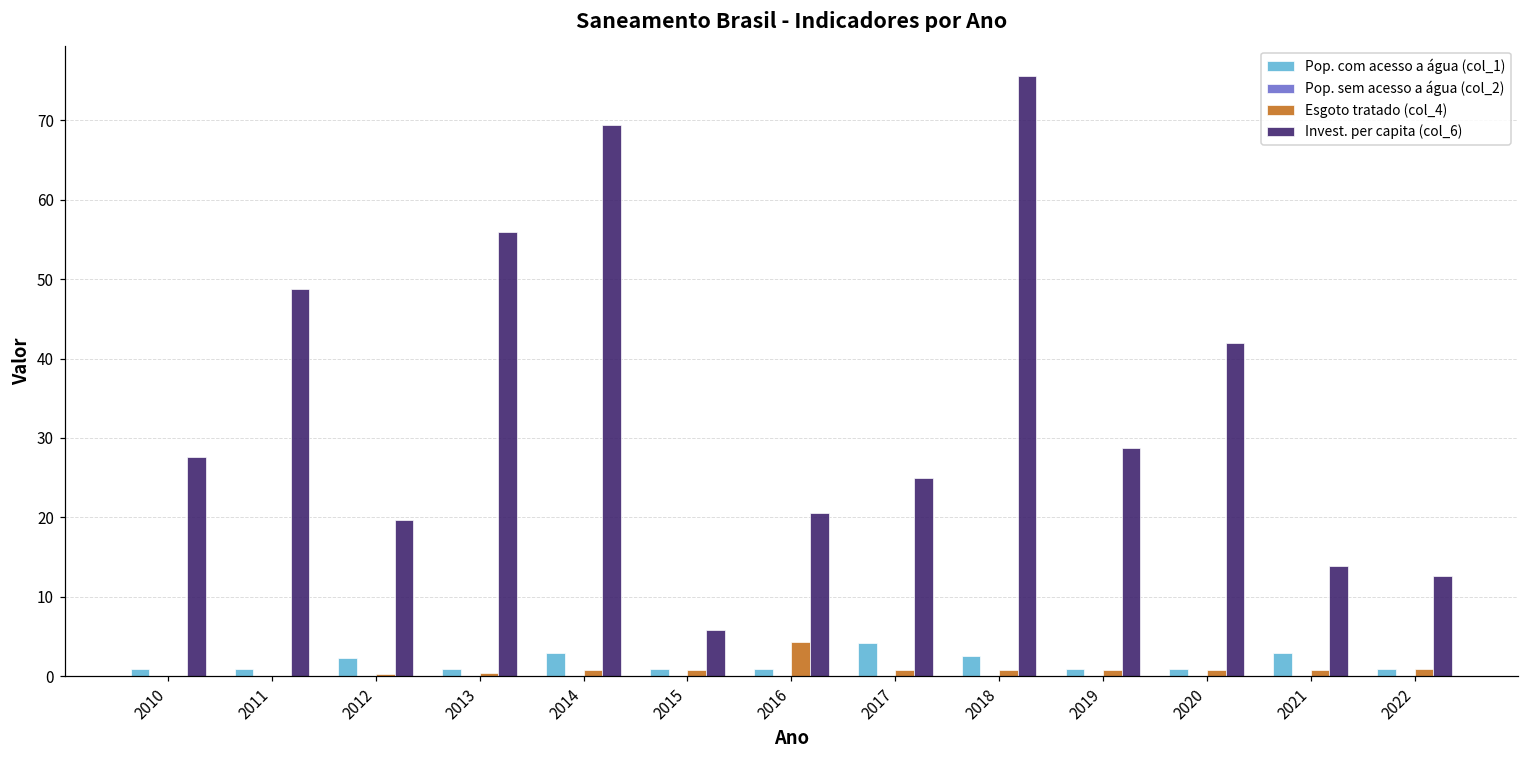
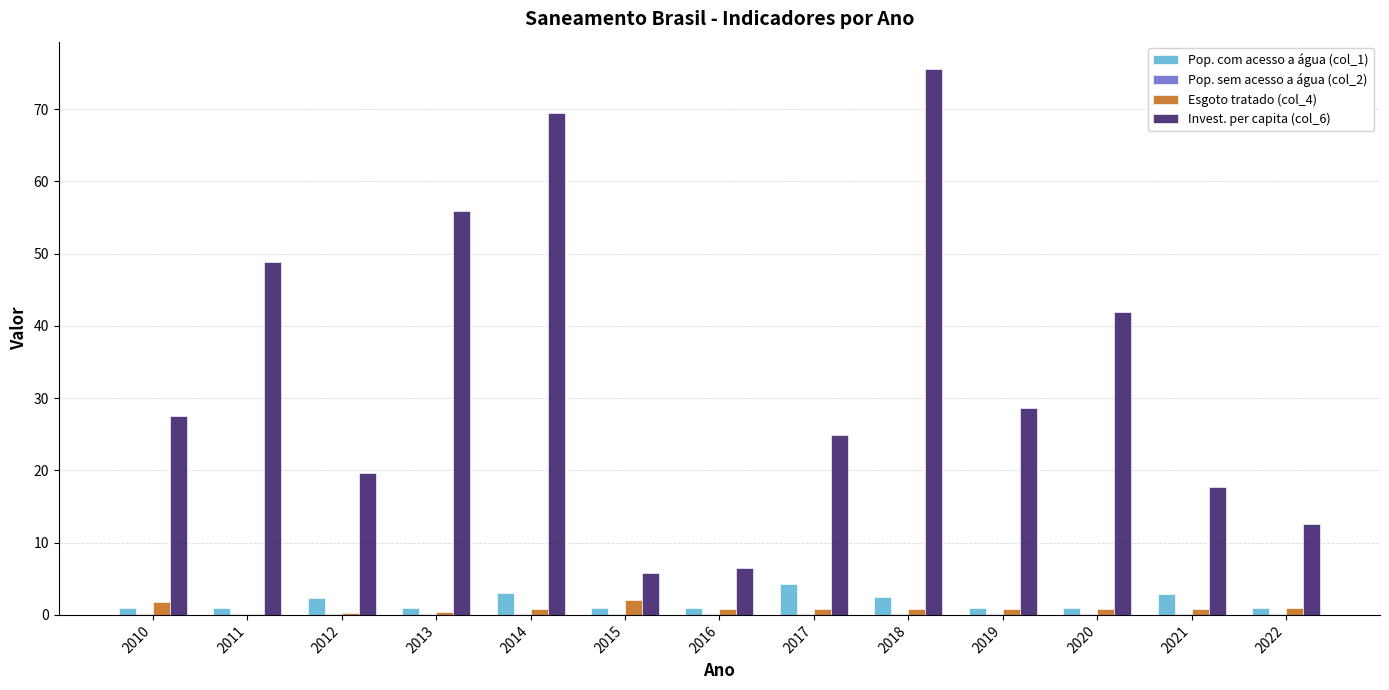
  {
    "Pop. com acesso a água (col_1)": {
      "2010": 1,
      "2011": 1,
      "2012": 2,
      "2013": 1,
      "2014": 3,
      "2015": 1,
      "2016": 1,
      "2017": 4,
      "2018": 3,
      "2019": 1,
      "2020": 1,
      "2021": 3,
      "2022": 1
    },
    "Esgoto tratado (col_4)": {
-     "2010": 0,
+     "2010": 2,
      "2013": 0,
      "2014": 1,
-     "2015": 1,
-     "2016": 4,
+     "2015": 2,
+     "2016": 1,
      "2017": 1,
      "2018": 1,
      "2019": 1,
      "2020": 1,
      "2021": 1,
      "2022": 1
    },
    "Invest. per capita (col_6)": {
      "2010": 28,
      "2011": 49,
      "2012": 20,
      "2013": 56,
      "2014": 69,
      "2015": 6,
-     "2016": 21,
+     "2016": 7,
      "2017": 25,
      "2018": 76,
      "2019": 29,
      "2020": 42,
-     "2021": 14,
+     "2021": 18,
      "2022": 13
    }
  }
